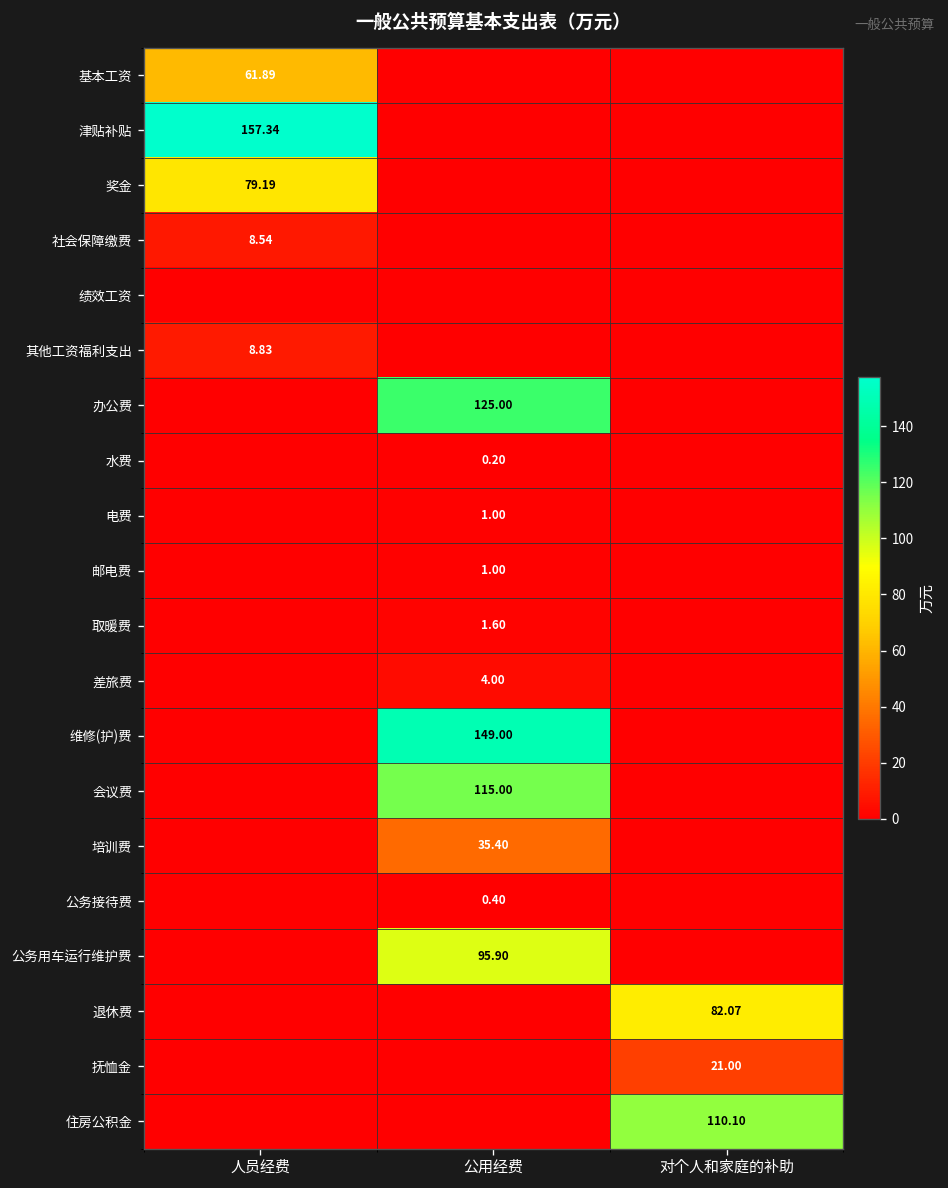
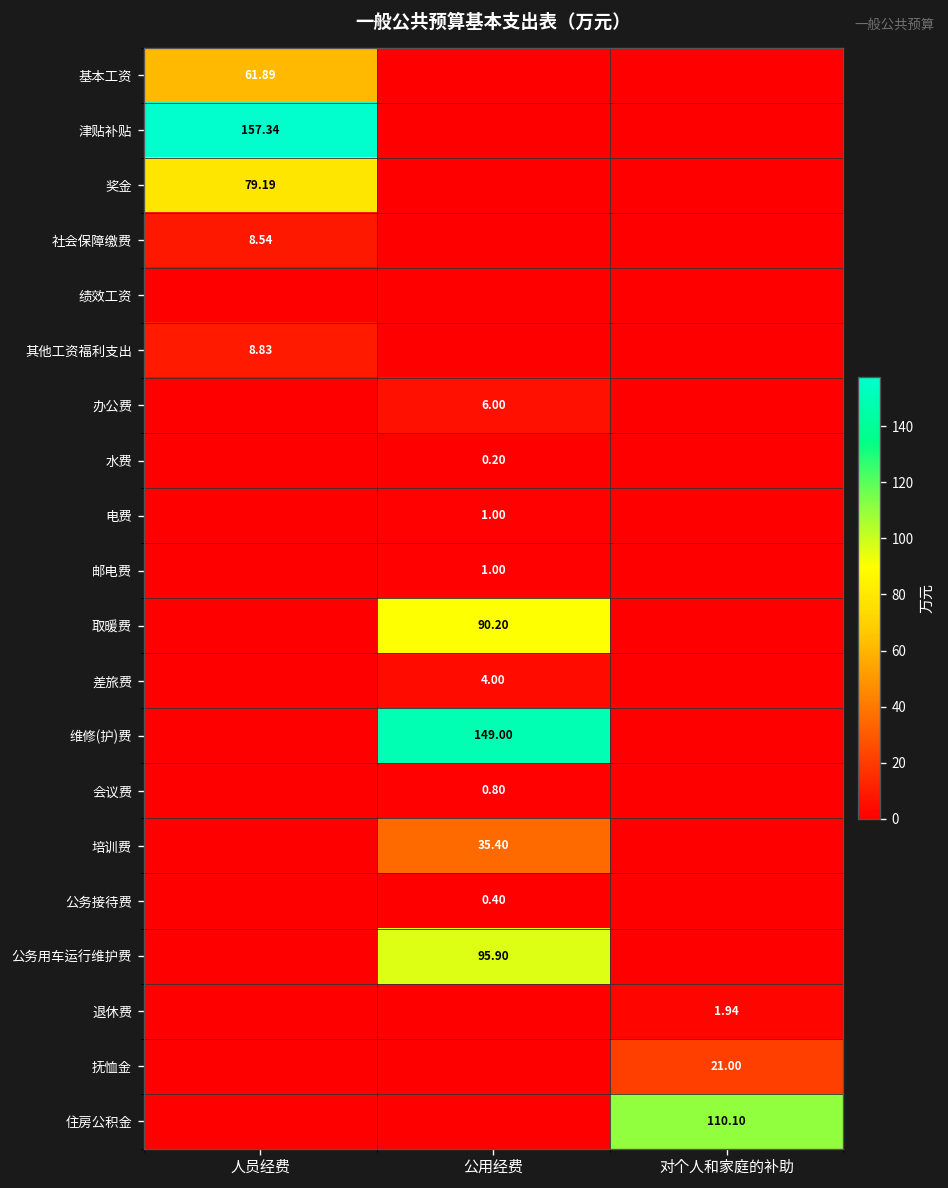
  {
    "基本工资": {
      "人员经费": 61.89
    },
    "津贴补贴": {
      "人员经费": 157.34
    },
    "奖金": {
      "人员经费": 79.19
    },
    "社会保障缴费": {
      "人员经费": 8.54
    },
    "其他工资福利支出": {
      "人员经费": 8.83
    },
    "办公费": {
-     "公用经费": 125.00
+     "公用经费": 6.00
    },
    "水费": {
      "公用经费": 0.20
    },
    "电费": {
      "公用经费": 1.00
    },
    "邮电费": {
      "公用经费": 1.00
    },
    "取暖费": {
-     "公用经费": 1.60
+     "公用经费": 90.20
    },
    "差旅费": {
      "公用经费": 4.00
    },
    "维修(护)费": {
      "公用经费": 149.00
    },
    "会议费": {
-     "公用经费": 115.00
+     "公用经费": 0.80
    },
    "培训费": {
      "公用经费": 35.40
    },
    "公务接待费": {
      "公用经费": 0.40
    },
    "公务用车运行维护费": {
      "公用经费": 95.90
    },
    "退休费": {
-     "对个人和家庭的补助": 82.07
+     "对个人和家庭的补助": 1.94
    },
    "抚恤金": {
      "对个人和家庭的补助": 21.00
    },
    "住房公积金": {
      "对个人和家庭的补助": 110.10
    }
  }
